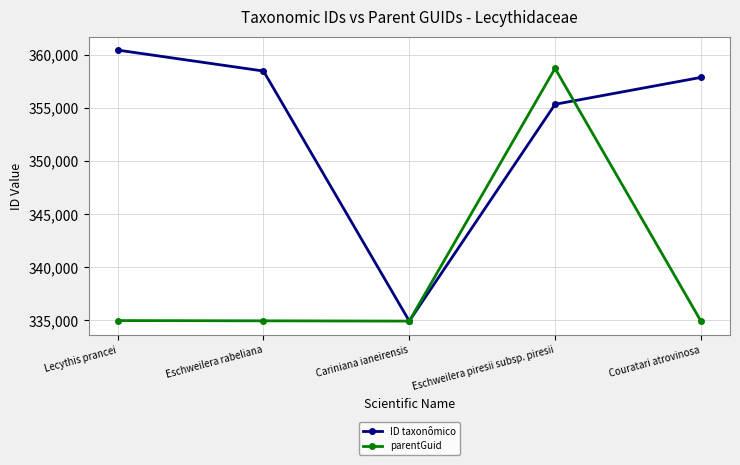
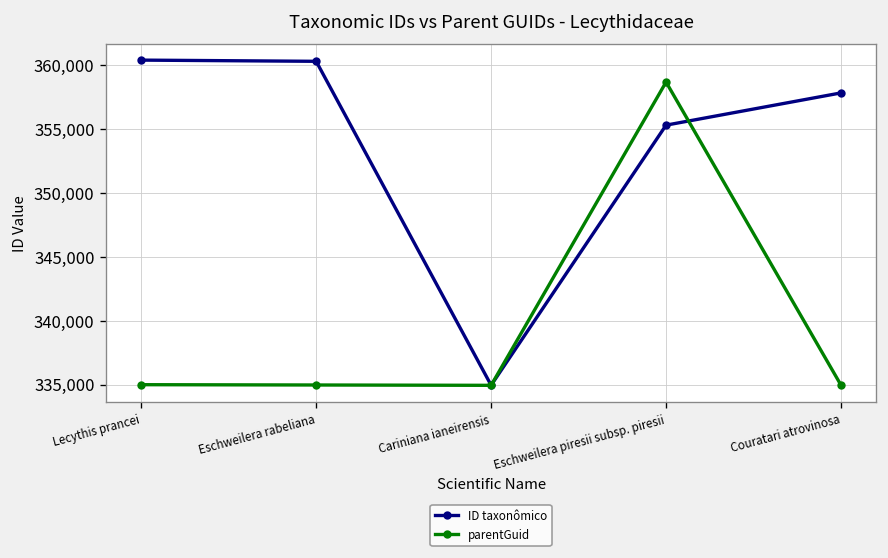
  {
    "ID taxonômico": {
      "Lecythis prancei": "360,400",
-     "Eschweilera rabeliana": "358,400",
+     "Eschweilera rabeliana": "360,300",
      "Eschweilera piresii subsp. piresii": "355,300",
      "Couratari atrovinosa": "357,800"
    },
    "parentGuid": {
      "Lecythis prancei": "335,000",
      "Eschweilera rabeliana": "335,000",
      "Eschweilera piresii subsp. piresii": "358,700",
      "Couratari atrovinosa": "334,900"
    }
  }
